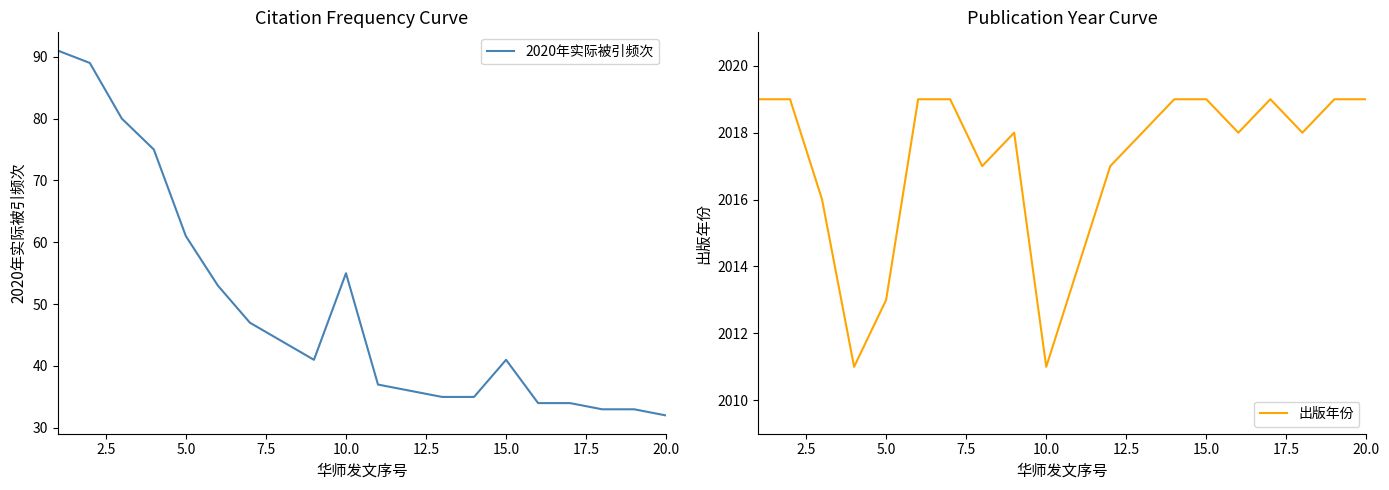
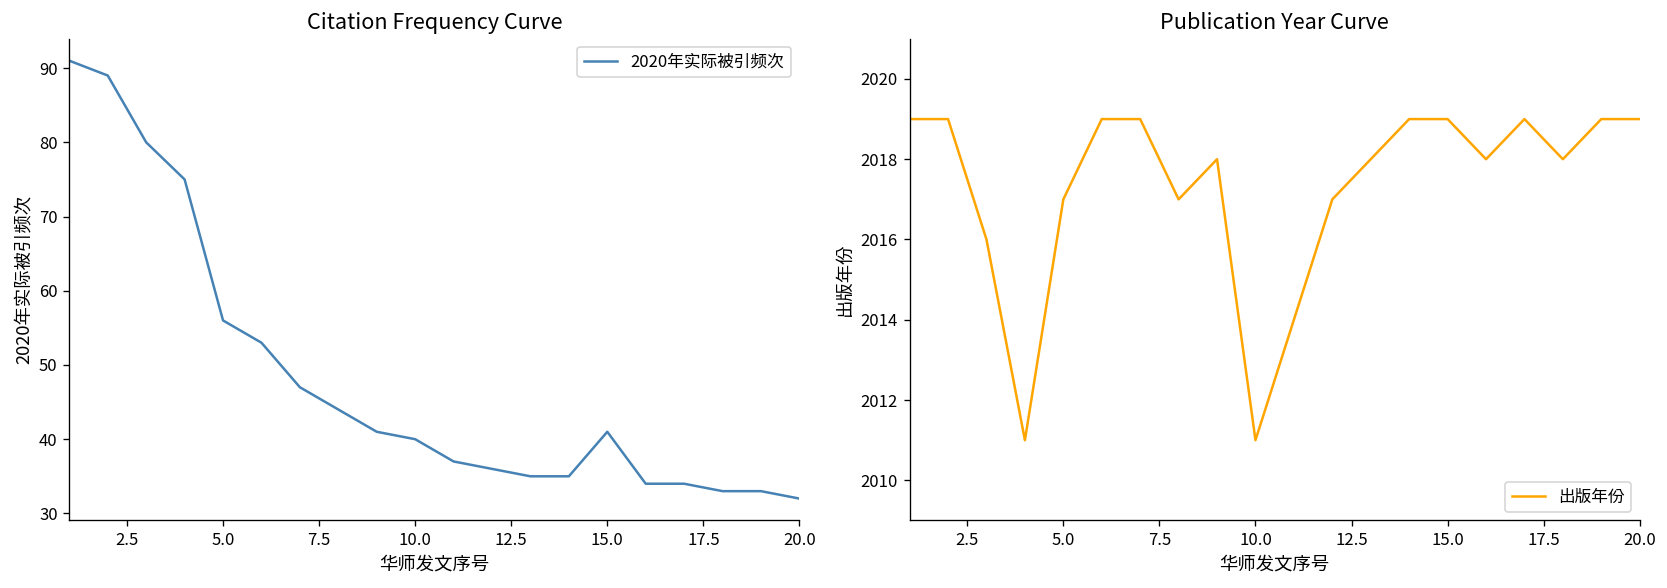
  {
    "Citation Frequency Curve": {
-     "5.0": 61,
-     "10.0": 55,
+     "5.0": 56,
+     "10.0": 40,
      "15.0": 41,
      "20.0": 32
    },
    "Publication Year Curve": {
-     "5.0": 2013,
+     "5.0": 2017,
      "10.0": 2011,
      "15.0": 2019,
      "20.0": 2019
    }
  }
